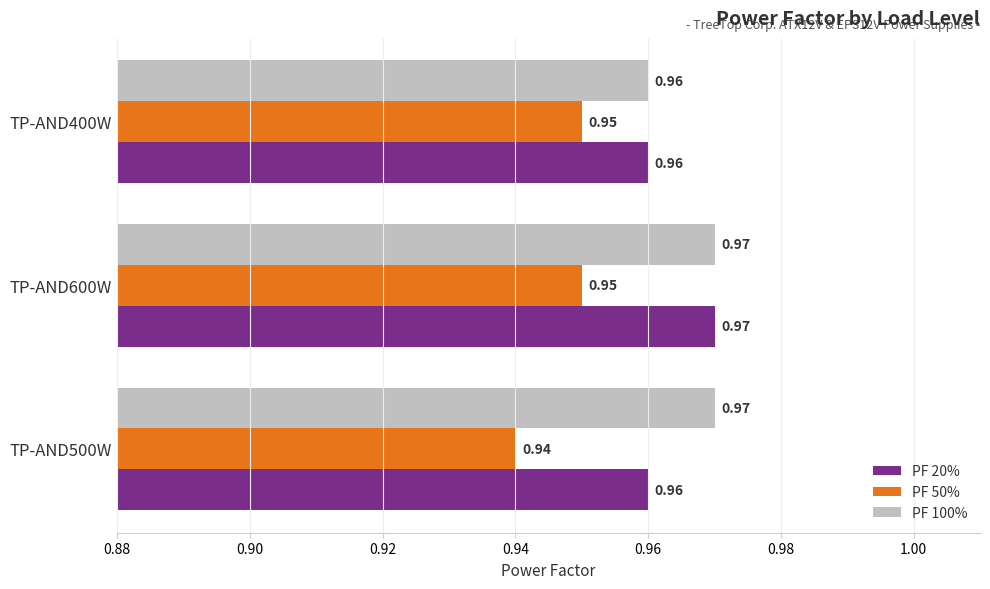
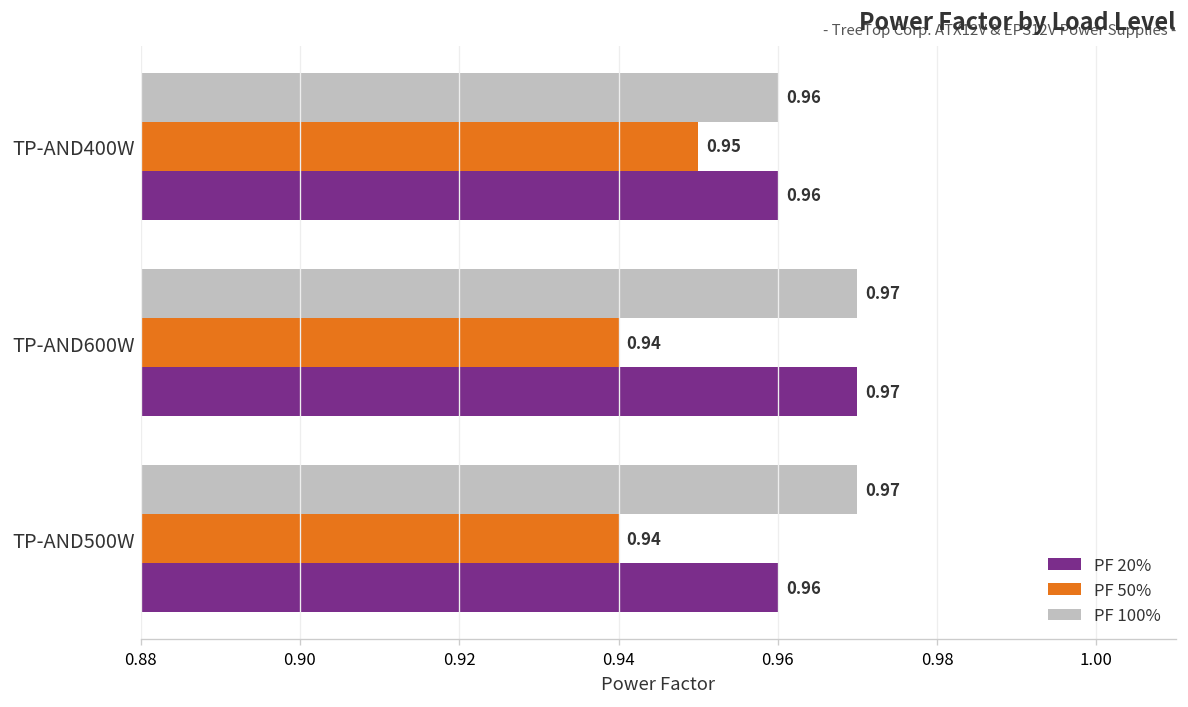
  {
    "PF 20%": {
      "TP-AND400W": 0.96,
      "TP-AND600W": 0.97,
      "TP-AND500W": 0.96
    },
    "PF 50%": {
      "TP-AND400W": 0.95,
-     "TP-AND600W": 0.95,
+     "TP-AND600W": 0.94,
      "TP-AND500W": 0.94
    },
    "PF 100%": {
      "TP-AND400W": 0.96,
      "TP-AND600W": 0.97,
      "TP-AND500W": 0.97
    }
  }
